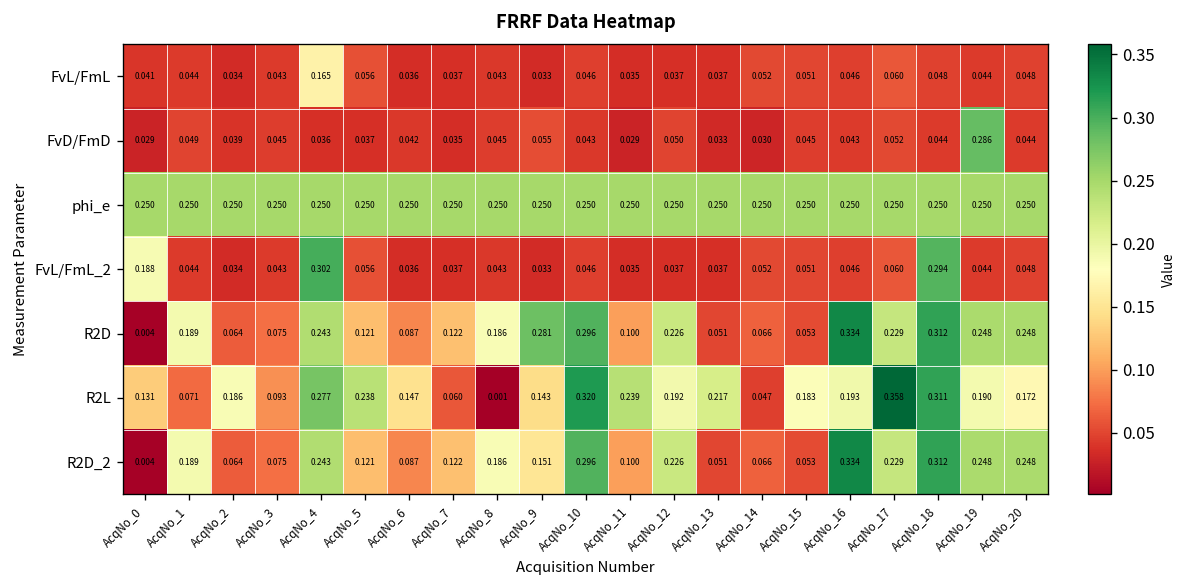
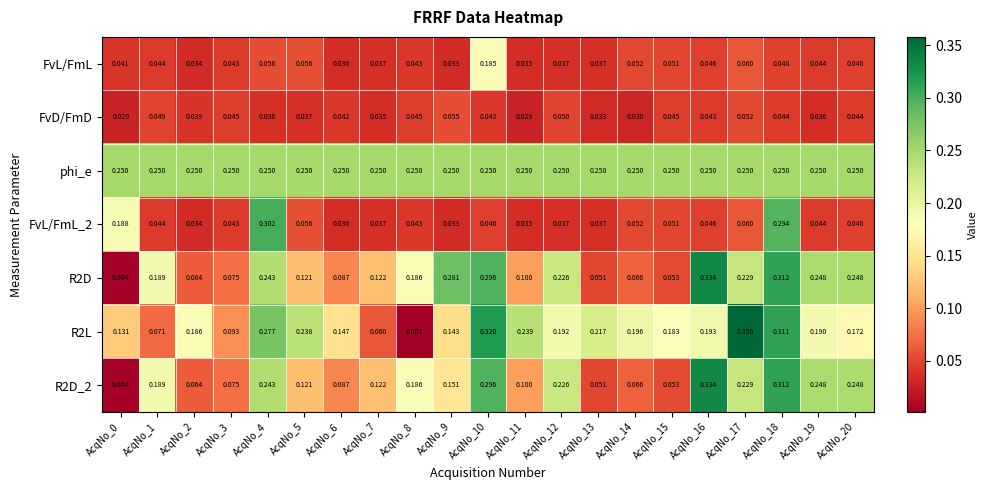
  {
    "FvL/FmL": {
      "AcqNo_0": 0.041,
      "AcqNo_1": 0.044,
      "AcqNo_2": 0.034,
      "AcqNo_3": 0.043,
-     "AcqNo_4": 0.165,
+     "AcqNo_4": 0.056,
      "AcqNo_5": 0.056,
      "AcqNo_6": 0.036,
      "AcqNo_7": 0.037,
      "AcqNo_8": 0.043,
      "AcqNo_9": 0.033,
-     "AcqNo_10": 0.046,
+     "AcqNo_10": 0.185,
      "AcqNo_11": 0.035,
      "AcqNo_12": 0.037,
      "AcqNo_13": 0.037,
      "AcqNo_14": 0.052,
      "AcqNo_15": 0.051,
      "AcqNo_16": 0.046,
      "AcqNo_17": 0.060,
      "AcqNo_18": 0.048,
      "AcqNo_19": 0.044,
      "AcqNo_20": 0.048
    },
    "FvD/FmD": {
      "AcqNo_0": 0.029,
      "AcqNo_1": 0.049,
      "AcqNo_2": 0.039,
      "AcqNo_3": 0.045,
      "AcqNo_4": 0.036,
      "AcqNo_5": 0.037,
      "AcqNo_6": 0.042,
      "AcqNo_7": 0.035,
      "AcqNo_8": 0.045,
      "AcqNo_9": 0.055,
      "AcqNo_10": 0.043,
      "AcqNo_11": 0.029,
      "AcqNo_12": 0.050,
      "AcqNo_13": 0.033,
      "AcqNo_14": 0.030,
      "AcqNo_15": 0.045,
      "AcqNo_16": 0.043,
      "AcqNo_17": 0.052,
      "AcqNo_18": 0.044,
-     "AcqNo_19": 0.286,
+     "AcqNo_19": 0.036,
      "AcqNo_20": 0.044
    },
    "phi_e": {
      "AcqNo_0": 0.250,
      "AcqNo_1": 0.250,
      "AcqNo_2": 0.250,
      "AcqNo_3": 0.250,
      "AcqNo_4": 0.250,
      "AcqNo_5": 0.250,
      "AcqNo_6": 0.250,
      "AcqNo_7": 0.250,
      "AcqNo_8": 0.250,
      "AcqNo_9": 0.250,
      "AcqNo_10": 0.250,
      "AcqNo_11": 0.250,
      "AcqNo_12": 0.250,
      "AcqNo_13": 0.250,
      "AcqNo_14": 0.250,
      "AcqNo_15": 0.250,
      "AcqNo_16": 0.250,
      "AcqNo_17": 0.250,
      "AcqNo_18": 0.250,
      "AcqNo_19": 0.250,
      "AcqNo_20": 0.250
    },
    "FvL/FmL_2": {
      "AcqNo_0": 0.188,
      "AcqNo_1": 0.044,
      "AcqNo_2": 0.034,
      "AcqNo_3": 0.043,
      "AcqNo_4": 0.302,
      "AcqNo_5": 0.056,
      "AcqNo_6": 0.036,
      "AcqNo_7": 0.037,
      "AcqNo_8": 0.043,
      "AcqNo_9": 0.033,
      "AcqNo_10": 0.046,
      "AcqNo_11": 0.035,
      "AcqNo_12": 0.037,
      "AcqNo_13": 0.037,
      "AcqNo_14": 0.052,
      "AcqNo_15": 0.051,
      "AcqNo_16": 0.046,
      "AcqNo_17": 0.060,
      "AcqNo_18": 0.294,
      "AcqNo_19": 0.044,
      "AcqNo_20": 0.048
    },
    "R2D": {
      "AcqNo_0": 0.004,
      "AcqNo_1": 0.189,
      "AcqNo_2": 0.064,
      "AcqNo_3": 0.075,
      "AcqNo_4": 0.243,
      "AcqNo_5": 0.121,
      "AcqNo_6": 0.087,
      "AcqNo_7": 0.122,
      "AcqNo_8": 0.186,
      "AcqNo_9": 0.281,
      "AcqNo_10": 0.296,
      "AcqNo_11": 0.100,
      "AcqNo_12": 0.226,
      "AcqNo_13": 0.051,
      "AcqNo_14": 0.066,
      "AcqNo_15": 0.053,
      "AcqNo_16": 0.334,
      "AcqNo_17": 0.229,
      "AcqNo_18": 0.312,
      "AcqNo_19": 0.248,
      "AcqNo_20": 0.248
    },
    "R2L": {
      "AcqNo_0": 0.131,
      "AcqNo_1": 0.071,
      "AcqNo_2": 0.186,
      "AcqNo_3": 0.093,
      "AcqNo_4": 0.277,
      "AcqNo_5": 0.238,
      "AcqNo_6": 0.147,
      "AcqNo_7": 0.060,
      "AcqNo_8": 0.001,
      "AcqNo_9": 0.143,
      "AcqNo_10": 0.320,
      "AcqNo_11": 0.239,
      "AcqNo_12": 0.192,
      "AcqNo_13": 0.217,
-     "AcqNo_14": 0.047,
+     "AcqNo_14": 0.196,
      "AcqNo_15": 0.183,
      "AcqNo_16": 0.193,
      "AcqNo_17": 0.358,
      "AcqNo_18": 0.311,
      "AcqNo_19": 0.190,
      "AcqNo_20": 0.172
    },
    "R2D_2": {
      "AcqNo_0": 0.004,
      "AcqNo_1": 0.189,
      "AcqNo_2": 0.064,
      "AcqNo_3": 0.075,
      "AcqNo_4": 0.243,
      "AcqNo_5": 0.121,
      "AcqNo_6": 0.087,
      "AcqNo_7": 0.122,
      "AcqNo_8": 0.186,
      "AcqNo_9": 0.151,
      "AcqNo_10": 0.296,
      "AcqNo_11": 0.100,
      "AcqNo_12": 0.226,
      "AcqNo_13": 0.051,
      "AcqNo_14": 0.066,
      "AcqNo_15": 0.053,
      "AcqNo_16": 0.334,
      "AcqNo_17": 0.229,
      "AcqNo_18": 0.312,
      "AcqNo_19": 0.248,
      "AcqNo_20": 0.248
    }
  }
